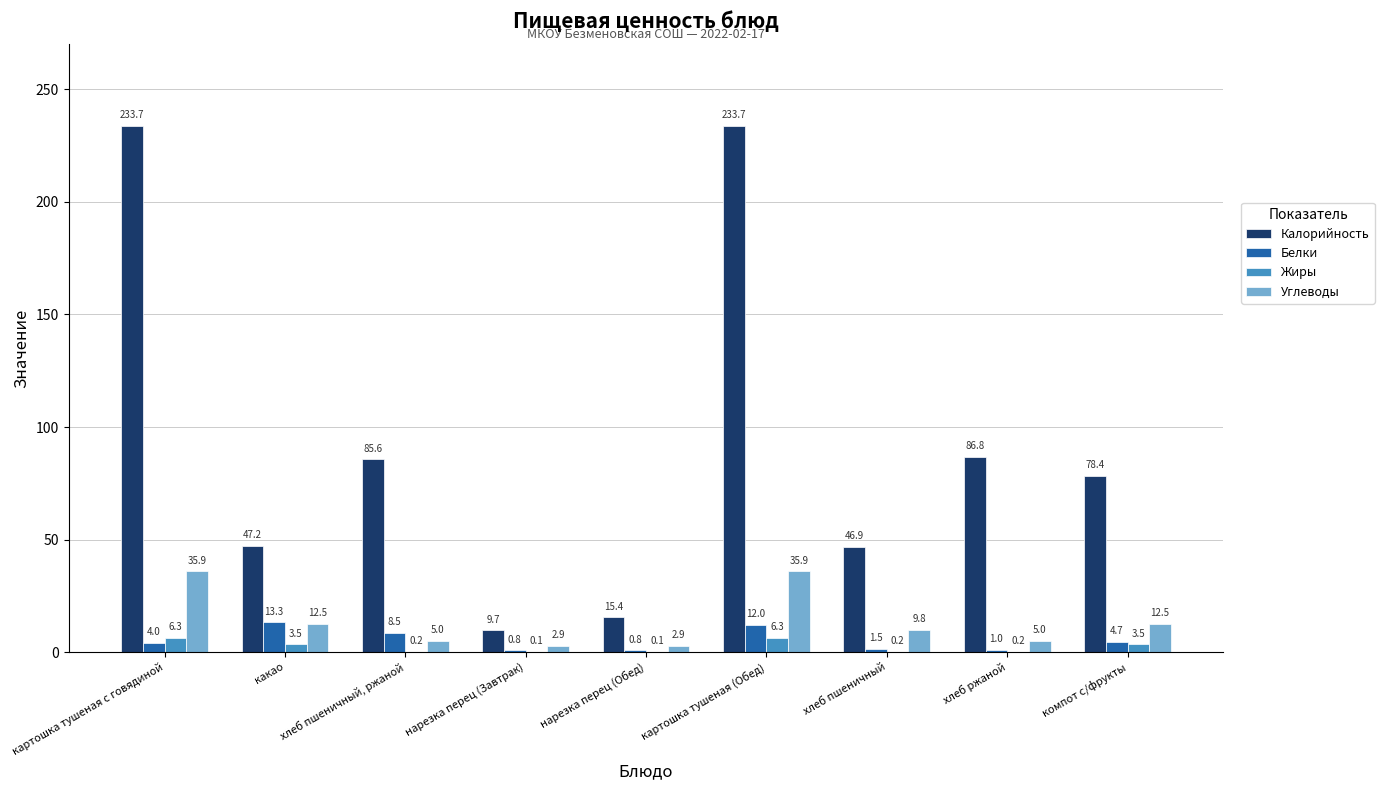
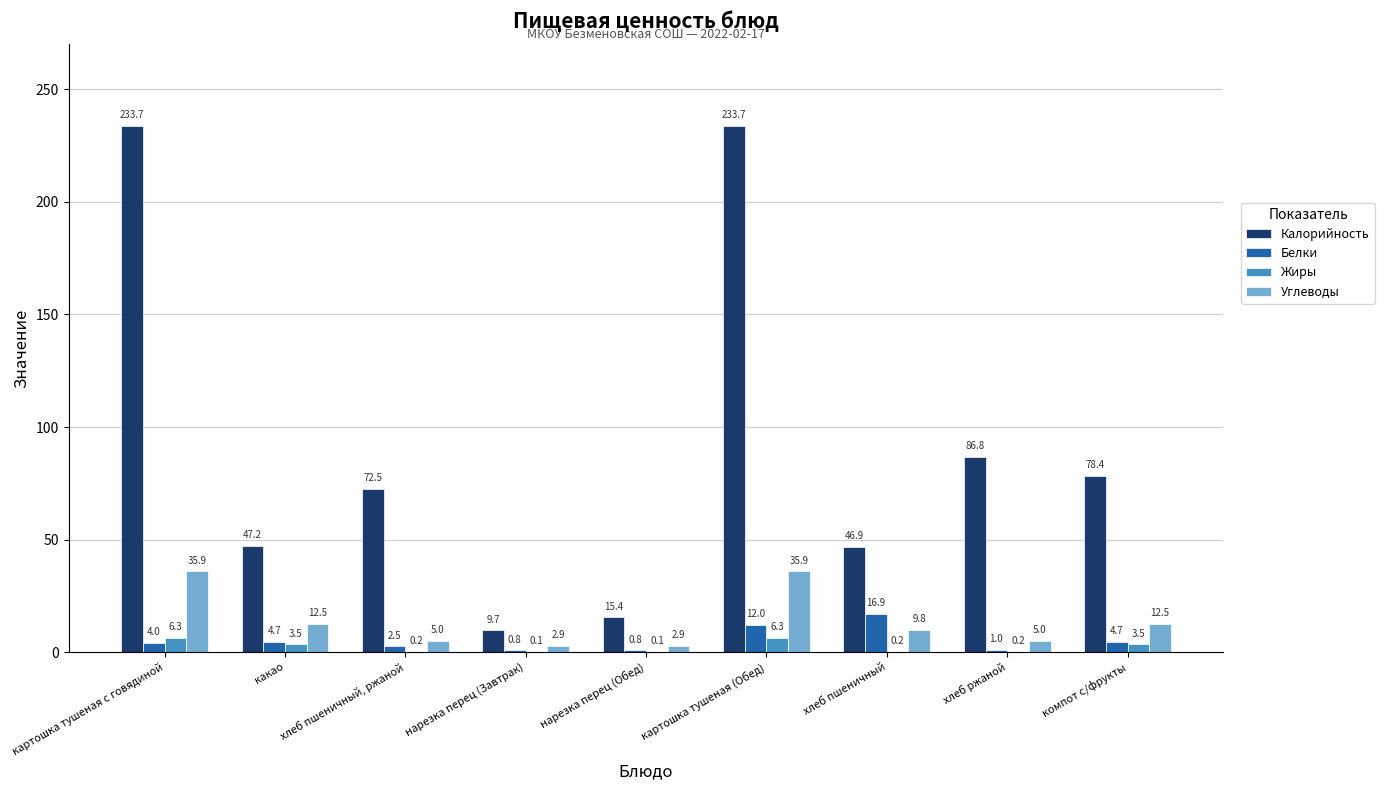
  {
    "Калорийность": {
      "картошка тушеная с говядиной": 233.7,
      "какао": 47.2,
-     "хлеб пшеничный, ржаной": 85.6,
+     "хлеб пшеничный, ржаной": 72.5,
      "нарезка перец (Завтрак)": 9.7,
      "нарезка перец (Обед)": 15.4,
      "картошка тушеная (Обед)": 233.7,
      "хлеб пшеничный": 46.9,
      "хлеб ржаной": 86.8,
      "компот с/фрукты": 78.4
    },
    "Белки": {
      "картошка тушеная с говядиной": 4.0,
-     "какао": 13.3,
-     "хлеб пшеничный, ржаной": 8.5,
+     "какао": 4.7,
+     "хлеб пшеничный, ржаной": 2.5,
      "нарезка перец (Завтрак)": 0.8,
      "нарезка перец (Обед)": 0.8,
      "картошка тушеная (Обед)": 12.0,
-     "хлеб пшеничный": 1.5,
+     "хлеб пшеничный": 16.9,
      "хлеб ржаной": 1.0,
      "компот с/фрукты": 4.7
    }
  }
